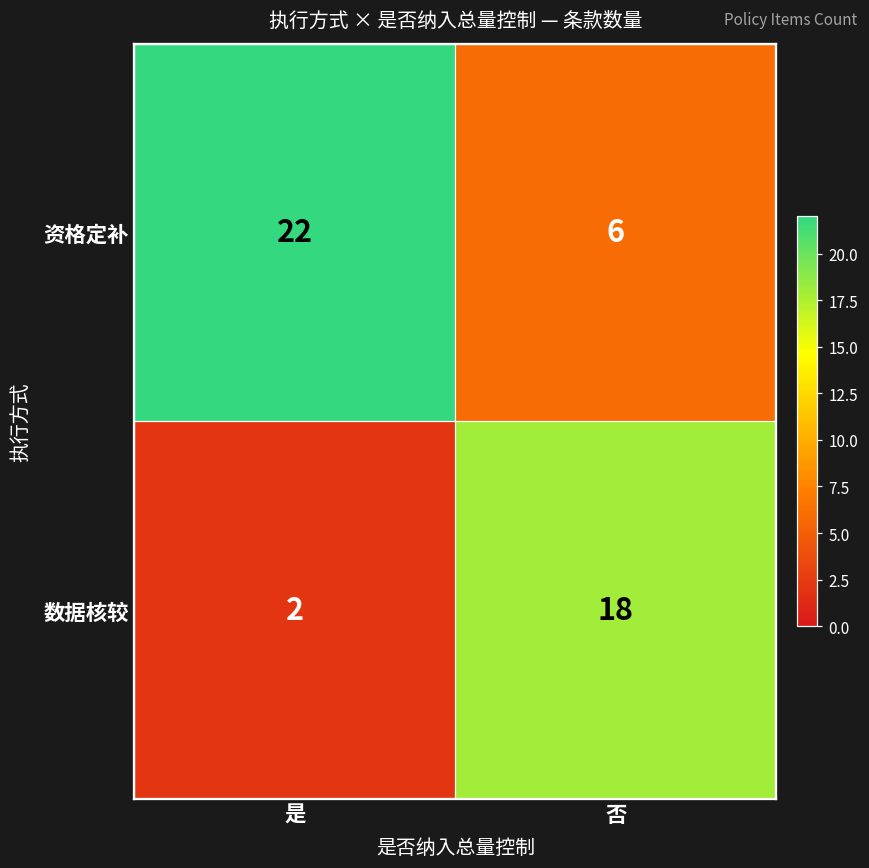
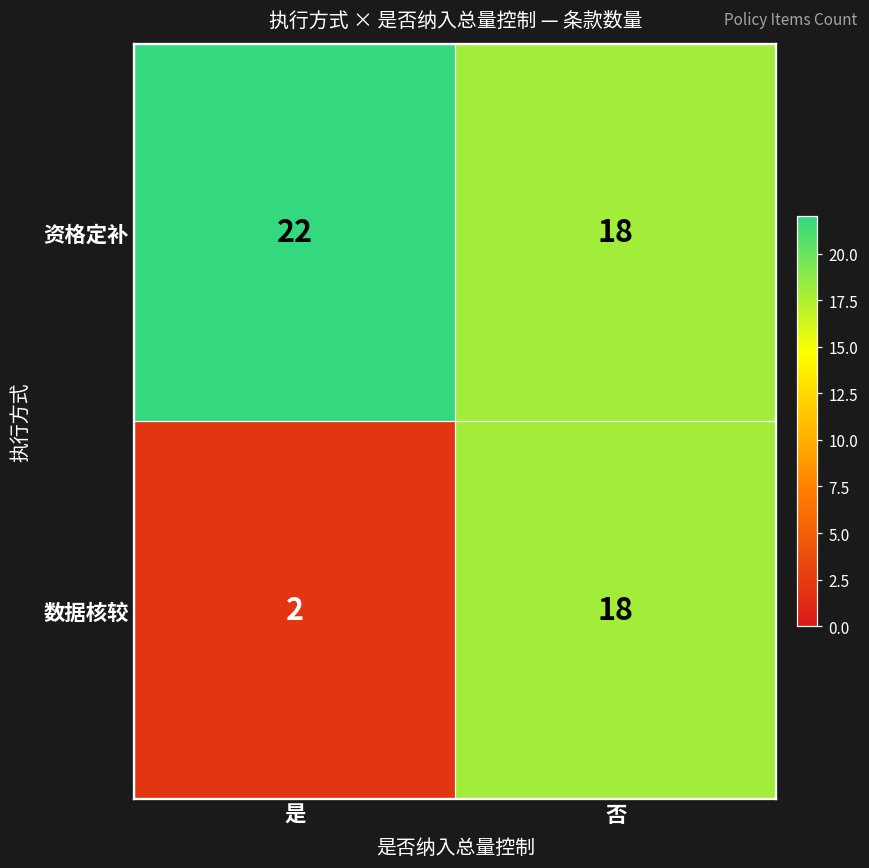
  {
    "资格定补": {
      "是": 22,
-     "否": 6
+     "否": 18
    },
    "数据核较": {
      "是": 2,
      "否": 18
    }
  }
